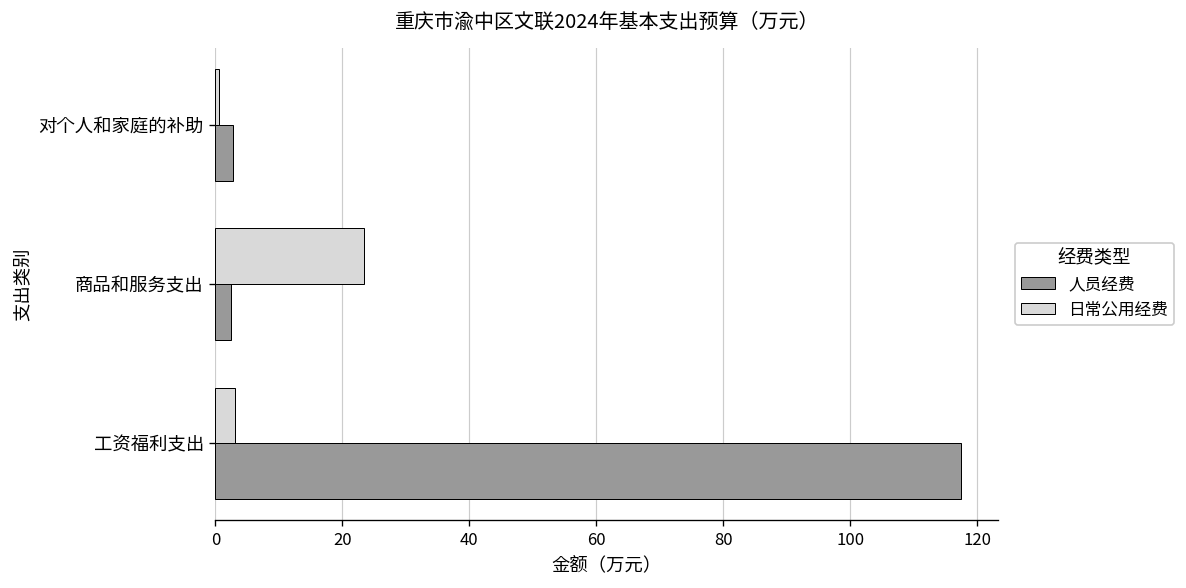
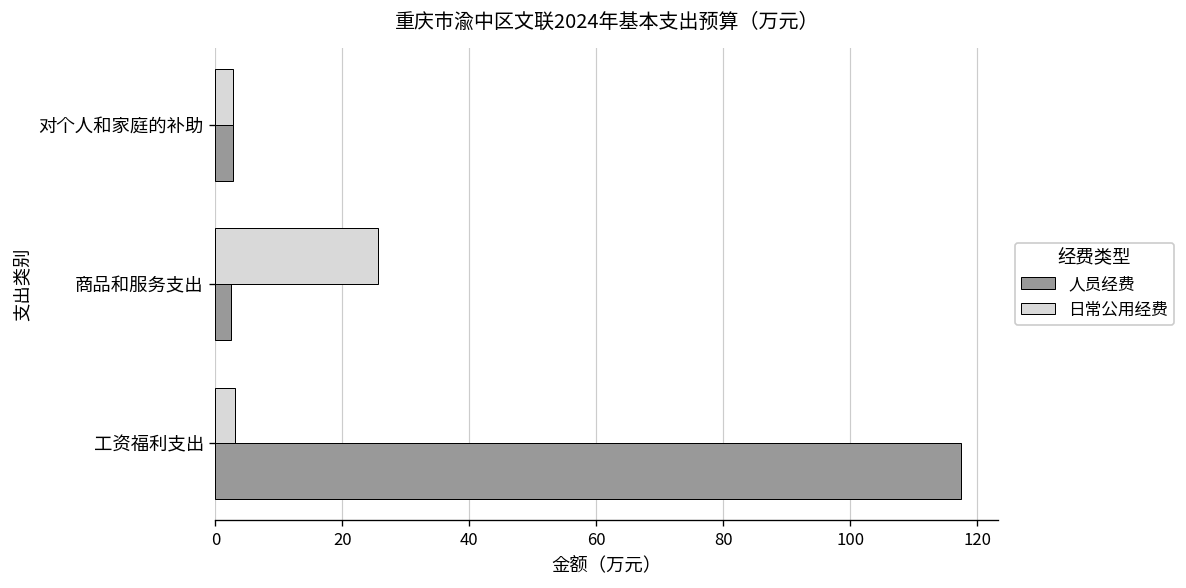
  {
    "人员经费": {
      "对个人和家庭的补助": 3,
      "商品和服务支出": 3,
      "工资福利支出": 117
    },
    "日常公用经费": {
-     "对个人和家庭的补助": 1,
-     "商品和服务支出": 23,
+     "对个人和家庭的补助": 3,
+     "商品和服务支出": 26,
      "工资福利支出": 3
    }
  }
